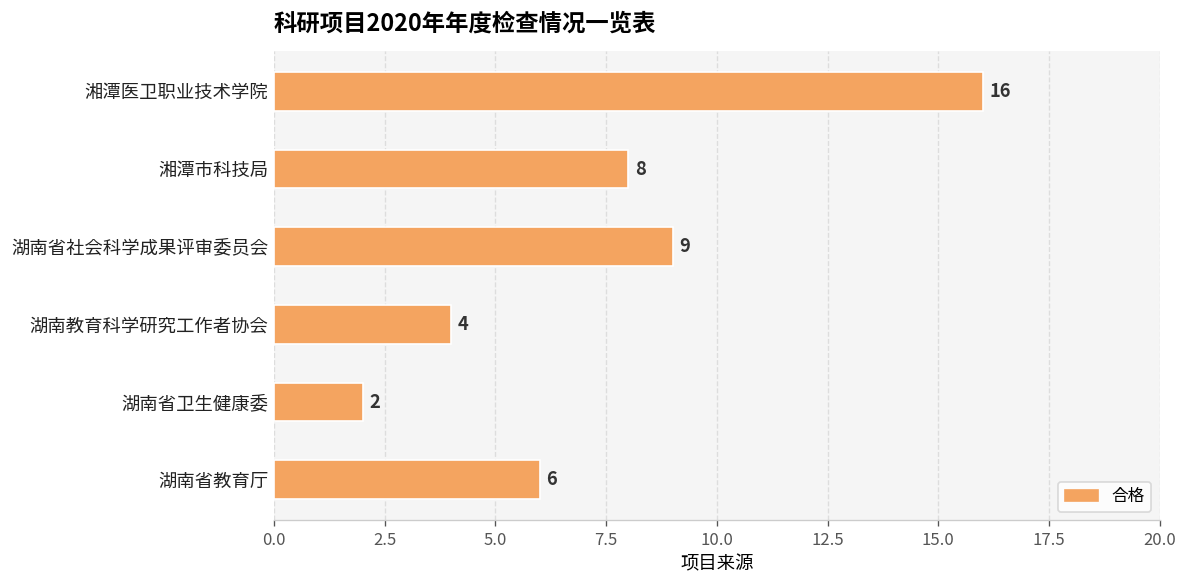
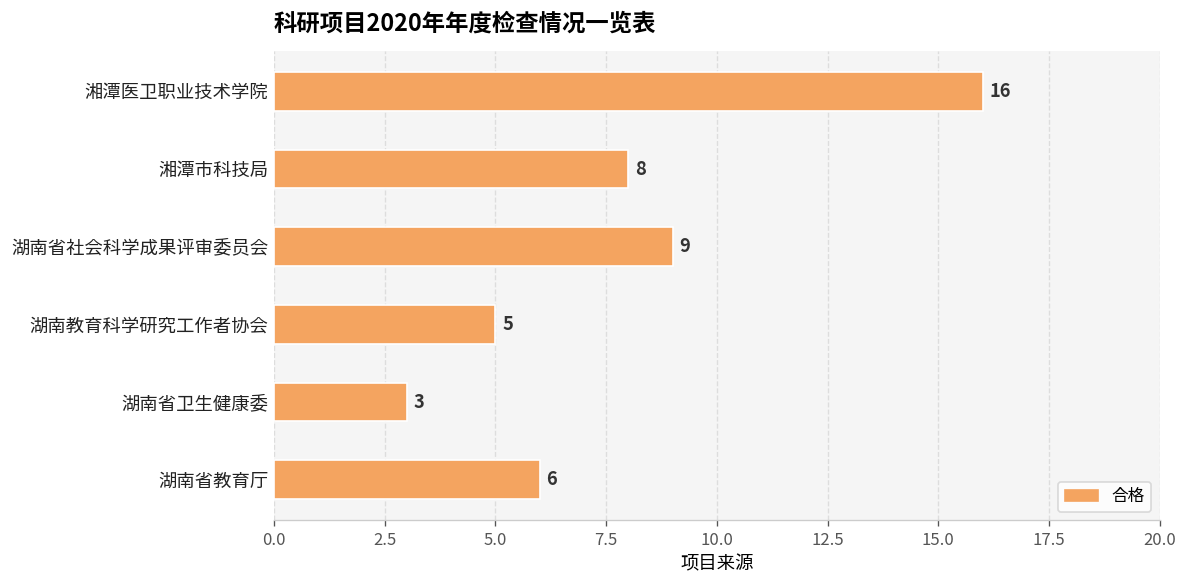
  {
    "湘潭医卫职业技术学院": 16,
    "湘潭市科技局": 8,
    "湖南省社会科学成果评审委员会": 9,
-   "湖南教育科学研究工作者协会": 4,
-   "湖南省卫生健康委": 2,
+   "湖南教育科学研究工作者协会": 5,
+   "湖南省卫生健康委": 3,
    "湖南省教育厅": 6
  }
